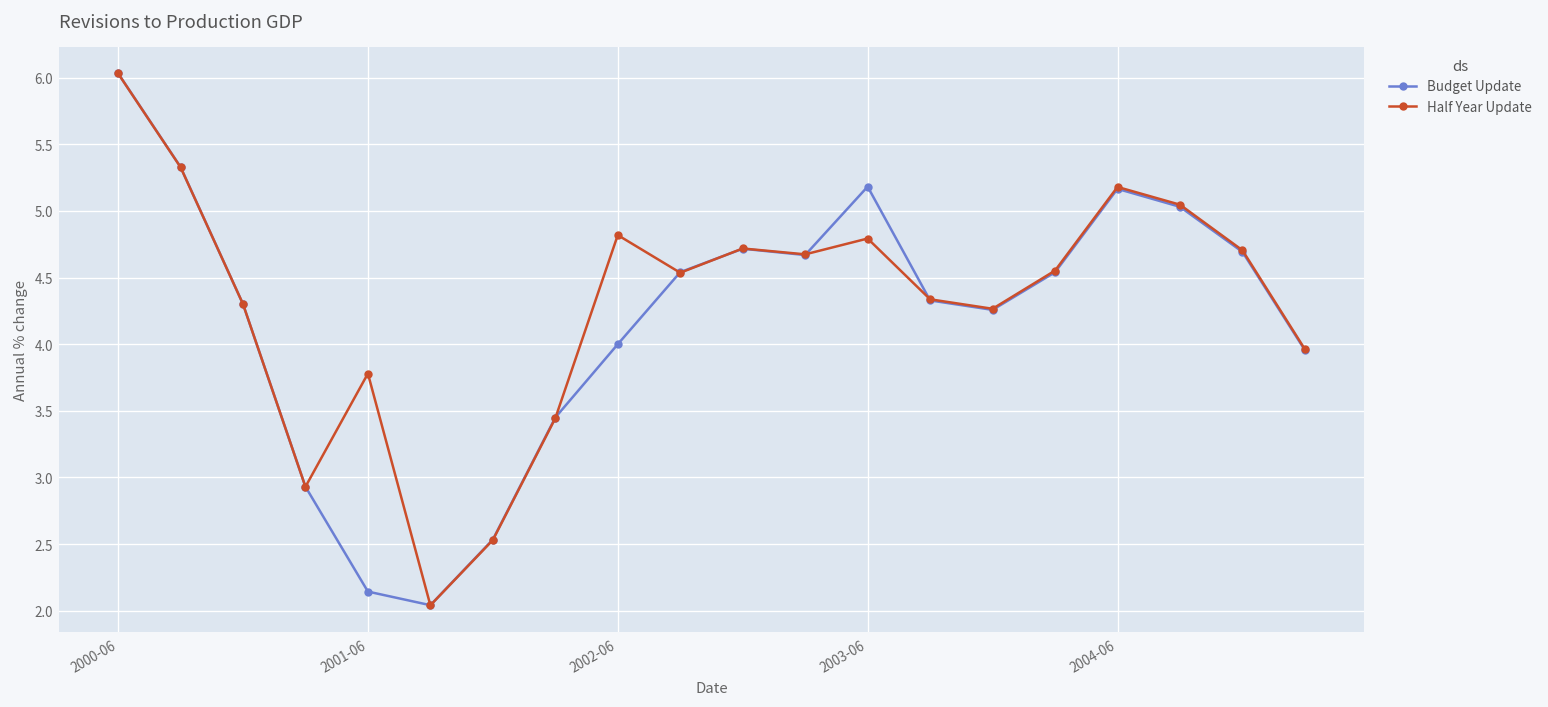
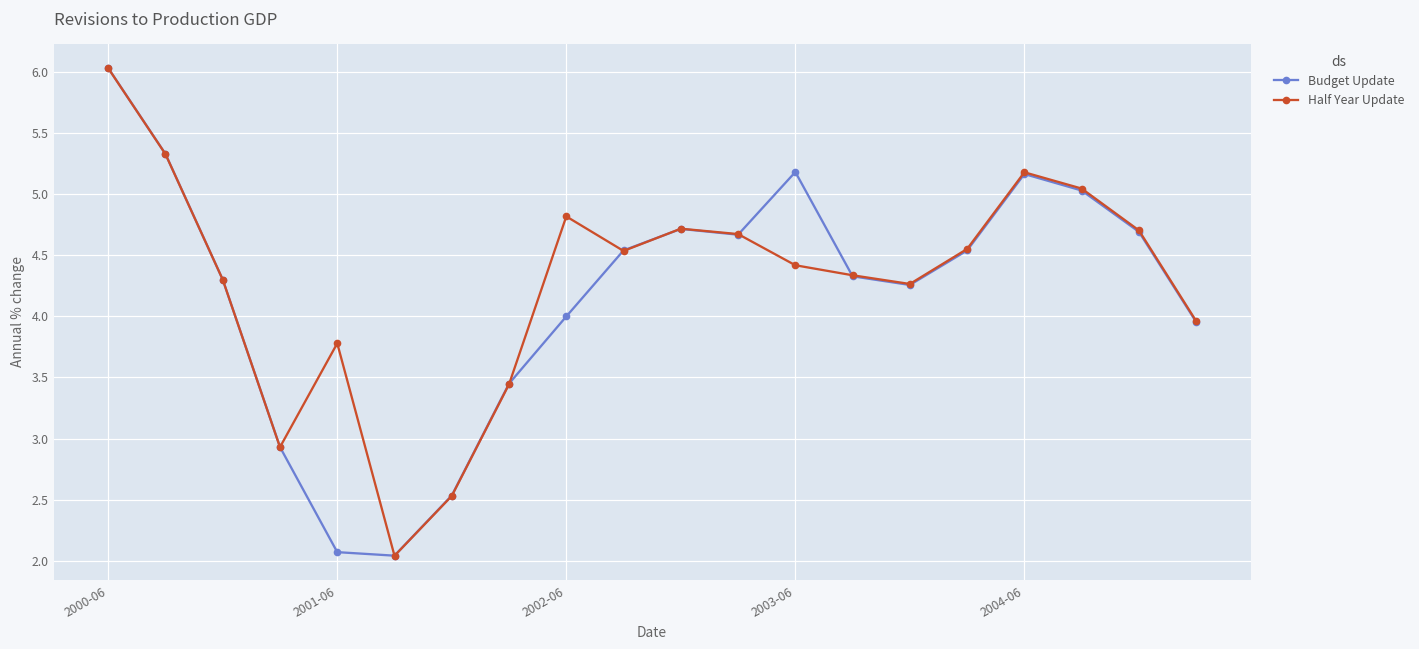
  {
    "Budget Update": {
-     "2001-06": 2.14,
+     "2001-06": 2.07,
      "2002-06": 4.00,
      "2003-06": 5.18
    },
    "Half Year Update": {
      "2001-06": 3.78,
      "2002-06": 4.82,
-     "2003-06": 4.79
+     "2003-06": 4.42
    }
  }
